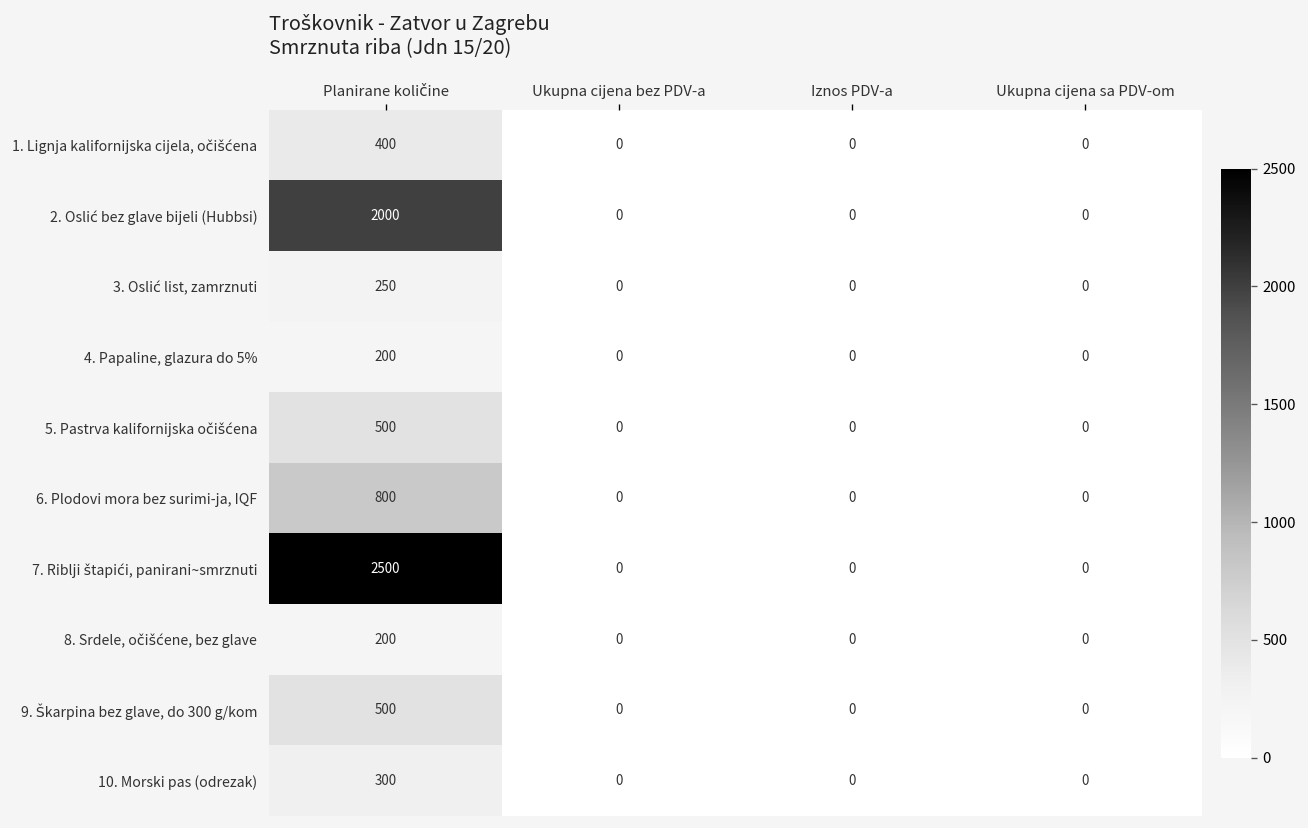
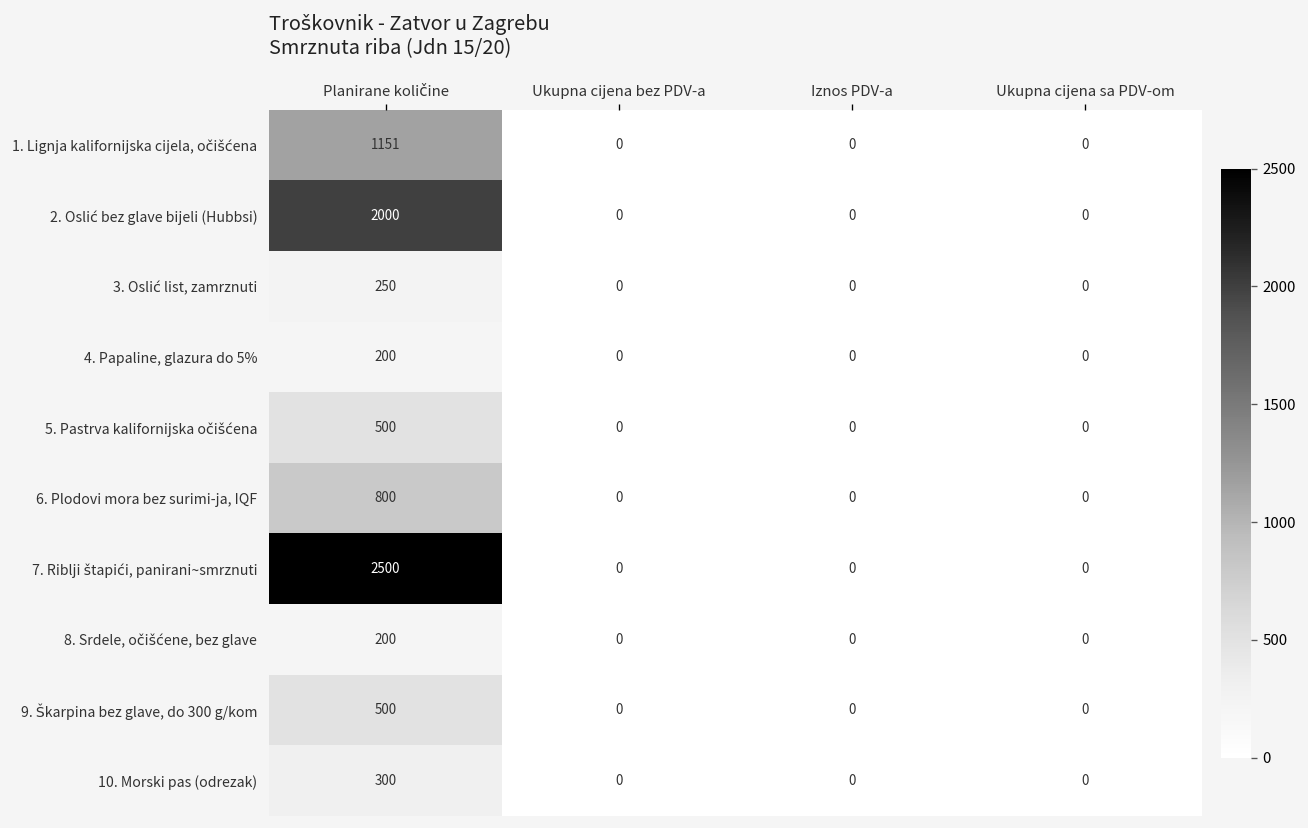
  {
    "1. Lignja kalifornijska cijela, očišćena": {
-     "Planirane količine": 400,
+     "Planirane količine": 1151,
      "Ukupna cijena bez PDV-a": 0,
      "Iznos PDV-a": 0,
      "Ukupna cijena sa PDV-om": 0
    },
    "2. Oslić bez glave bijeli (Hubbsi)": {
      "Planirane količine": 2000,
      "Ukupna cijena bez PDV-a": 0,
      "Iznos PDV-a": 0,
      "Ukupna cijena sa PDV-om": 0
    },
    "3. Oslić list, zamrznuti": {
      "Planirane količine": 250,
      "Ukupna cijena bez PDV-a": 0,
      "Iznos PDV-a": 0,
      "Ukupna cijena sa PDV-om": 0
    },
    "4. Papaline, glazura do 5%": {
      "Planirane količine": 200,
      "Ukupna cijena bez PDV-a": 0,
      "Iznos PDV-a": 0,
      "Ukupna cijena sa PDV-om": 0
    },
    "5. Pastrva kalifornijska očišćena": {
      "Planirane količine": 500,
      "Ukupna cijena bez PDV-a": 0,
      "Iznos PDV-a": 0,
      "Ukupna cijena sa PDV-om": 0
    },
    "6. Plodovi mora bez surimi-ja, IQF": {
      "Planirane količine": 800,
      "Ukupna cijena bez PDV-a": 0,
      "Iznos PDV-a": 0,
      "Ukupna cijena sa PDV-om": 0
    },
    "7. Riblji štapići, panirani~smrznuti": {
      "Planirane količine": 2500,
      "Ukupna cijena bez PDV-a": 0,
      "Iznos PDV-a": 0,
      "Ukupna cijena sa PDV-om": 0
    },
    "8. Srdele, očišćene, bez glave": {
      "Planirane količine": 200,
      "Ukupna cijena bez PDV-a": 0,
      "Iznos PDV-a": 0,
      "Ukupna cijena sa PDV-om": 0
    },
    "9. Škarpina bez glave, do 300 g/kom": {
      "Planirane količine": 500,
      "Ukupna cijena bez PDV-a": 0,
      "Iznos PDV-a": 0,
      "Ukupna cijena sa PDV-om": 0
    },
    "10. Morski pas (odrezak)": {
      "Planirane količine": 300,
      "Ukupna cijena bez PDV-a": 0,
      "Iznos PDV-a": 0,
      "Ukupna cijena sa PDV-om": 0
    }
  }
